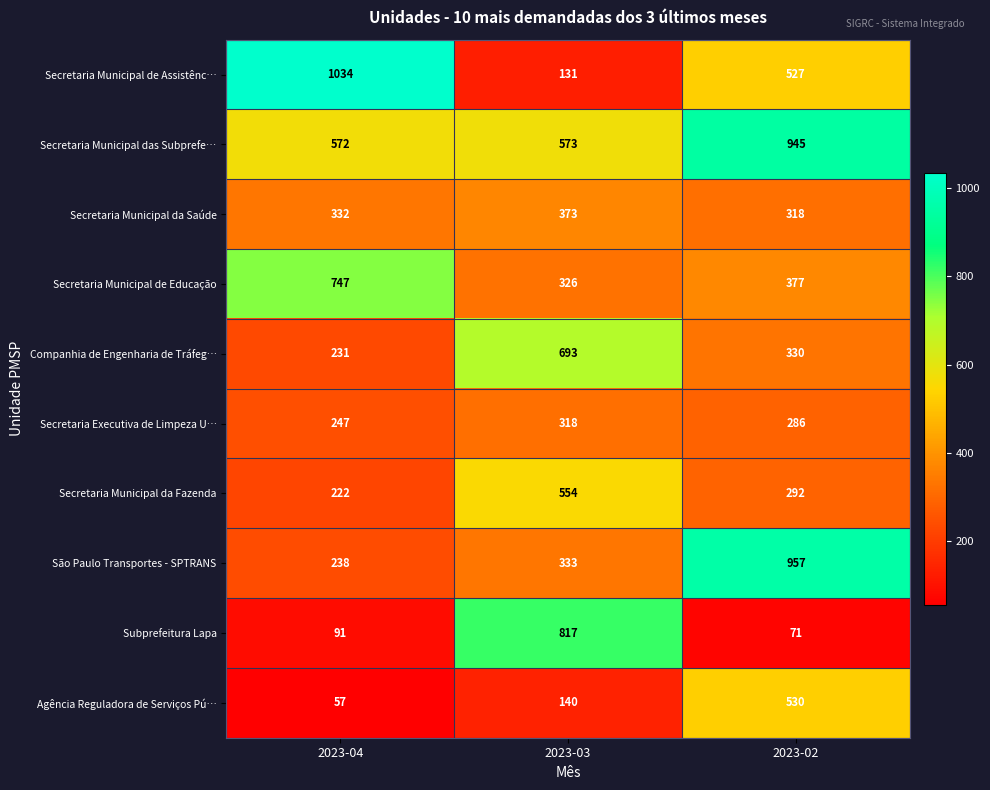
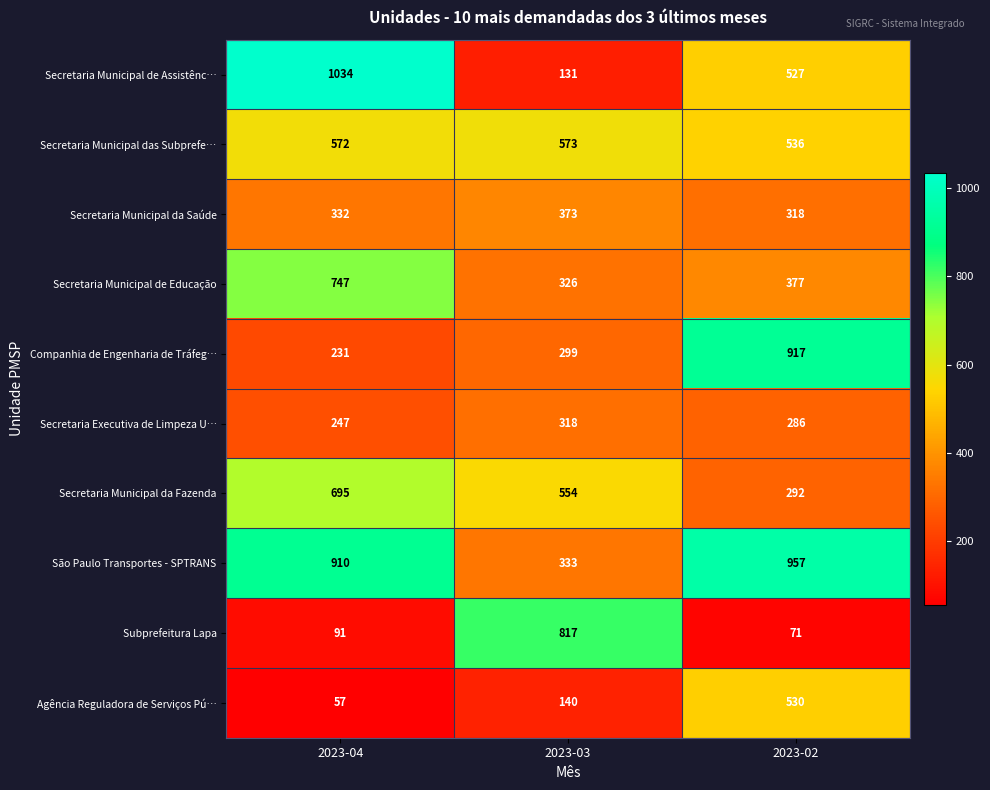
  {
    "Secretaria Municipal de Assistênc…": {
      "2023-04": 1034,
      "2023-03": 131,
      "2023-02": 527
    },
    "Secretaria Municipal das Subprefe…": {
      "2023-04": 572,
      "2023-03": 573,
-     "2023-02": 945
+     "2023-02": 536
    },
    "Secretaria Municipal da Saúde": {
      "2023-04": 332,
      "2023-03": 373,
      "2023-02": 318
    },
    "Secretaria Municipal de Educação": {
      "2023-04": 747,
      "2023-03": 326,
      "2023-02": 377
    },
    "Companhia de Engenharia de Tráfeg…": {
      "2023-04": 231,
-     "2023-03": 693,
-     "2023-02": 330
+     "2023-03": 299,
+     "2023-02": 917
    },
    "Secretaria Executiva de Limpeza U…": {
      "2023-04": 247,
      "2023-03": 318,
      "2023-02": 286
    },
    "Secretaria Municipal da Fazenda": {
-     "2023-04": 222,
+     "2023-04": 695,
      "2023-03": 554,
      "2023-02": 292
    },
    "São Paulo Transportes - SPTRANS": {
-     "2023-04": 238,
+     "2023-04": 910,
      "2023-03": 333,
      "2023-02": 957
    },
    "Subprefeitura Lapa": {
      "2023-04": 91,
      "2023-03": 817,
      "2023-02": 71
    },
    "Agência Reguladora de Serviços Pú…": {
      "2023-04": 57,
      "2023-03": 140,
      "2023-02": 530
    }
  }
